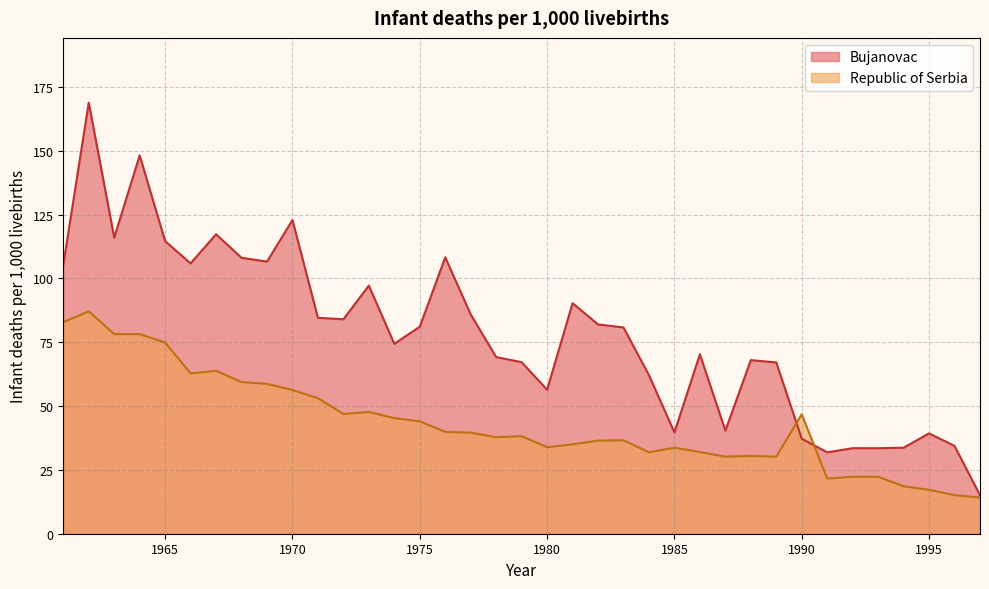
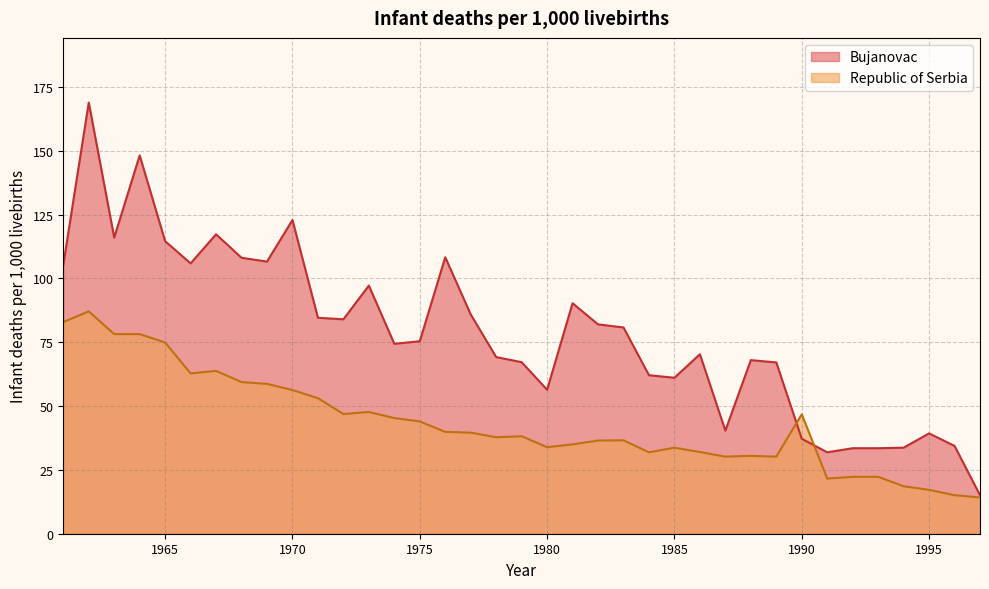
  {
    "Bujanovac": {
      "1965": 115,
      "1970": 123,
-     "1975": 81,
+     "1975": 75,
      "1980": 56,
-     "1985": 40,
+     "1985": 61,
      "1990": 37,
      "1995": 39
    },
    "Republic of Serbia": {
      "1965": 75,
      "1970": 56,
      "1975": 44,
      "1980": 34,
      "1985": 34,
      "1990": 47,
      "1995": 17
    }
  }
